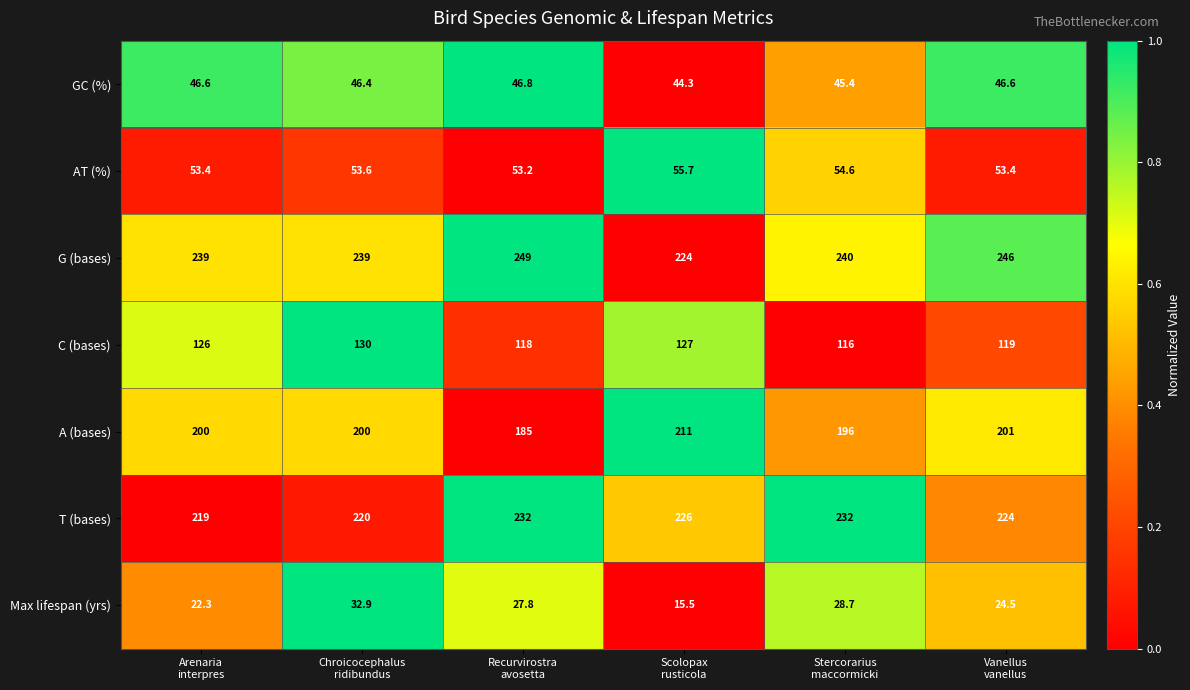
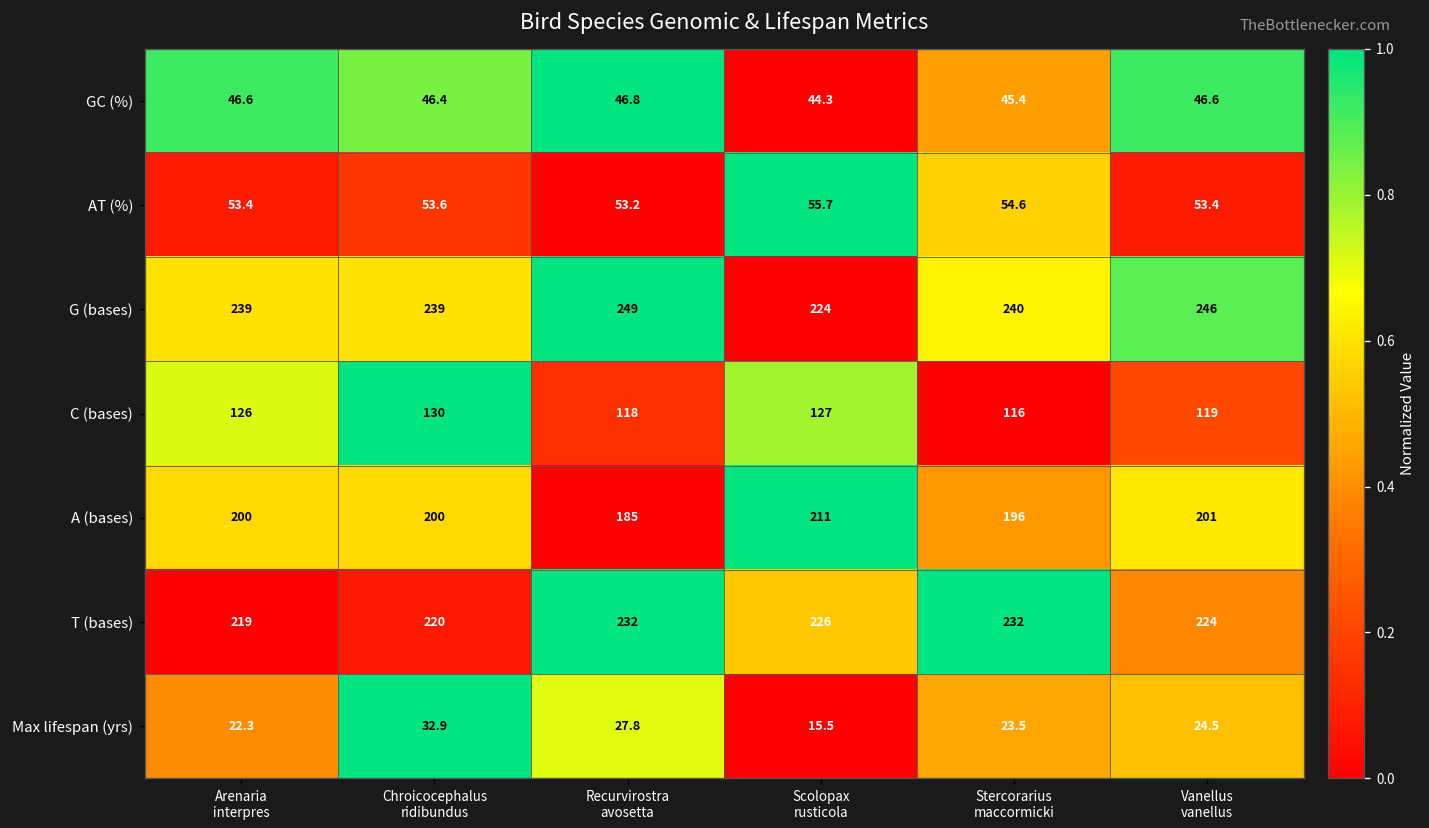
  {
    "GC (%)": {
      "Arenaria interpres": 46.6,
      "Chroicocephalus ridibundus": 46.4,
      "Recurvirostra avosetta": 46.8,
      "Scolopax rusticola": 44.3,
      "Stercorarius maccormicki": 45.4,
      "Vanellus vanellus": 46.6
    },
    "AT (%)": {
      "Arenaria interpres": 53.4,
      "Chroicocephalus ridibundus": 53.6,
      "Recurvirostra avosetta": 53.2,
      "Scolopax rusticola": 55.7,
      "Stercorarius maccormicki": 54.6,
      "Vanellus vanellus": 53.4
    },
    "G (bases)": {
      "Arenaria interpres": 239,
      "Chroicocephalus ridibundus": 239,
      "Recurvirostra avosetta": 249,
      "Scolopax rusticola": 224,
      "Stercorarius maccormicki": 240,
      "Vanellus vanellus": 246
    },
    "C (bases)": {
      "Arenaria interpres": 126,
      "Chroicocephalus ridibundus": 130,
      "Recurvirostra avosetta": 118,
      "Scolopax rusticola": 127,
      "Stercorarius maccormicki": 116,
      "Vanellus vanellus": 119
    },
    "A (bases)": {
      "Arenaria interpres": 200,
      "Chroicocephalus ridibundus": 200,
      "Recurvirostra avosetta": 185,
      "Scolopax rusticola": 211,
      "Stercorarius maccormicki": 196,
      "Vanellus vanellus": 201
    },
    "T (bases)": {
      "Arenaria interpres": 219,
      "Chroicocephalus ridibundus": 220,
      "Recurvirostra avosetta": 232,
      "Scolopax rusticola": 226,
      "Stercorarius maccormicki": 232,
      "Vanellus vanellus": 224
    },
    "Max lifespan (yrs)": {
      "Arenaria interpres": 22.3,
      "Chroicocephalus ridibundus": 32.9,
      "Recurvirostra avosetta": 27.8,
      "Scolopax rusticola": 15.5,
-     "Stercorarius maccormicki": 28.7,
+     "Stercorarius maccormicki": 23.5,
      "Vanellus vanellus": 24.5
    }
  }
